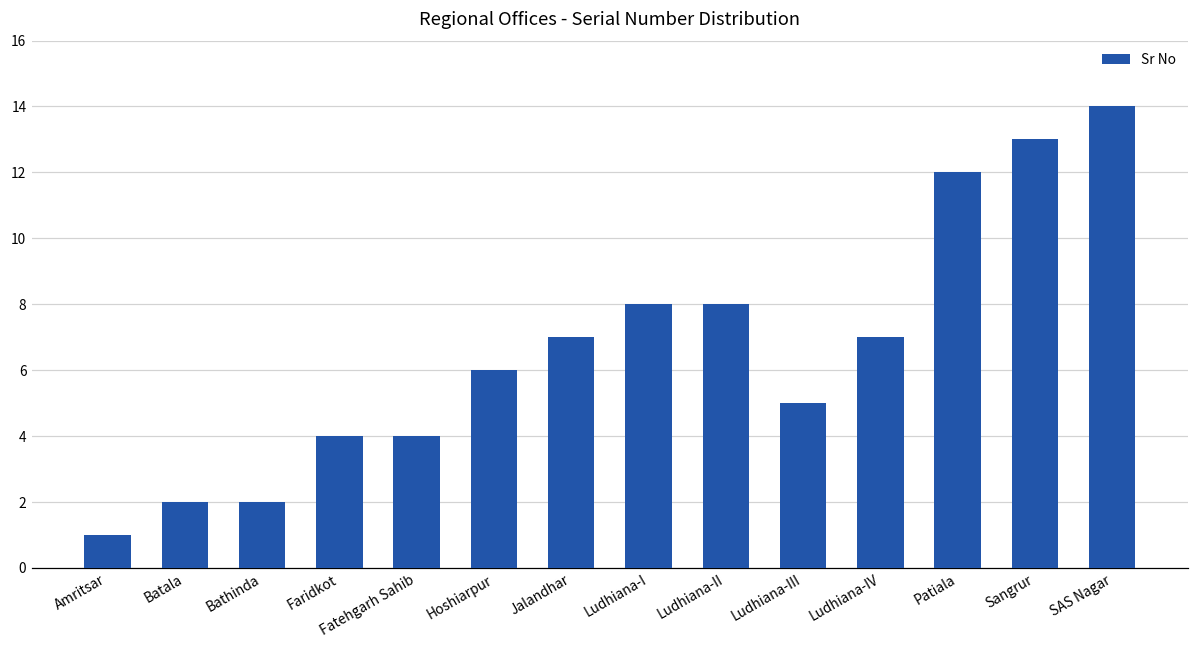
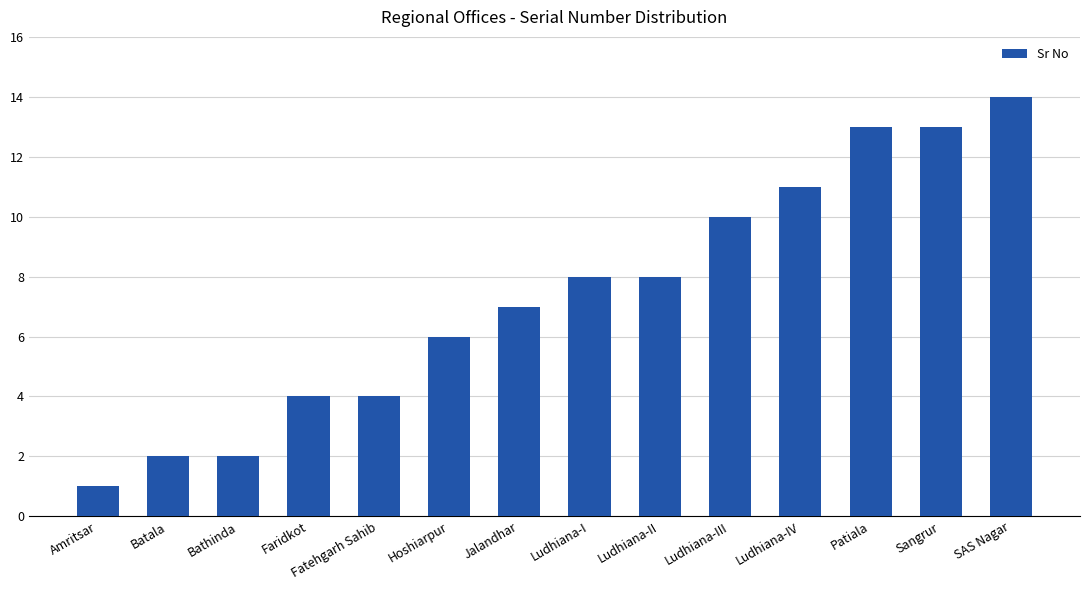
  {
    "Amritsar": 1,
    "Batala": 2,
    "Bathinda": 2,
    "Faridkot": 4,
    "Fatehgarh Sahib": 4,
    "Hoshiarpur": 6,
    "Jalandhar": 7,
    "Ludhiana-I": 8,
    "Ludhiana-II": 8,
-   "Ludhiana-III": 5,
-   "Ludhiana-IV": 7,
-   "Patiala": 12,
+   "Ludhiana-III": 10,
+   "Ludhiana-IV": 11,
+   "Patiala": 13,
    "Sangrur": 13,
    "SAS Nagar": 14
  }
